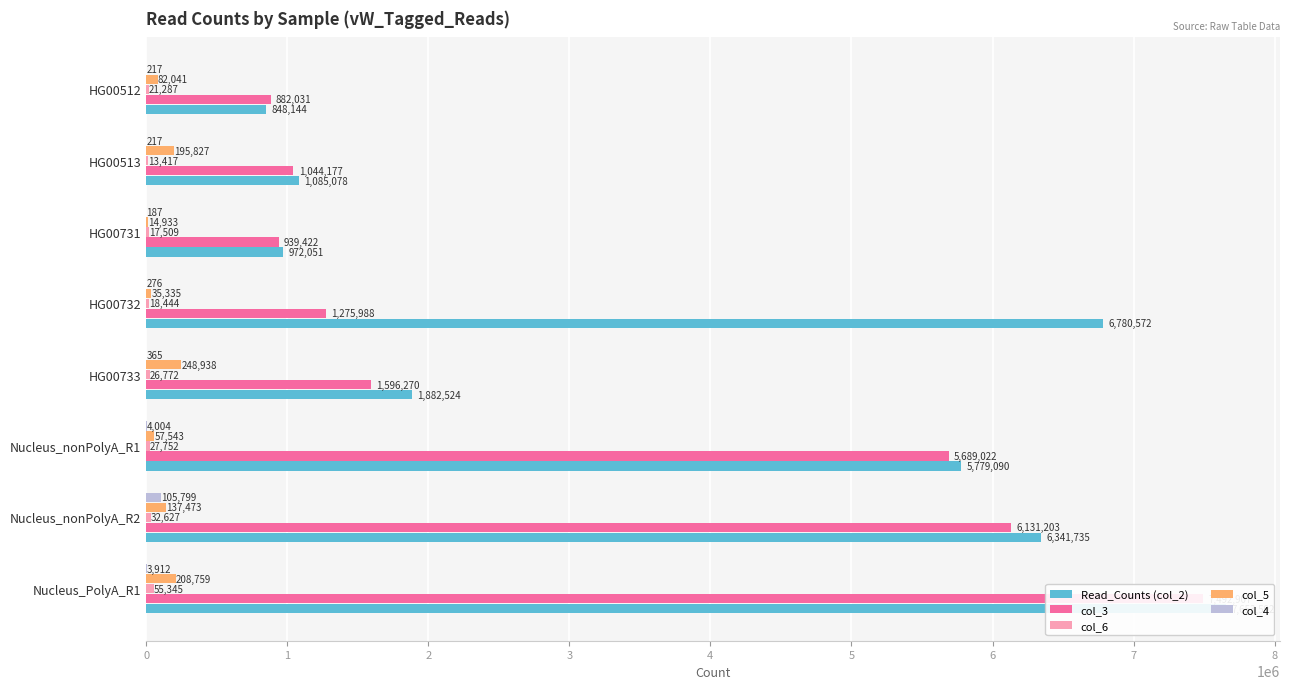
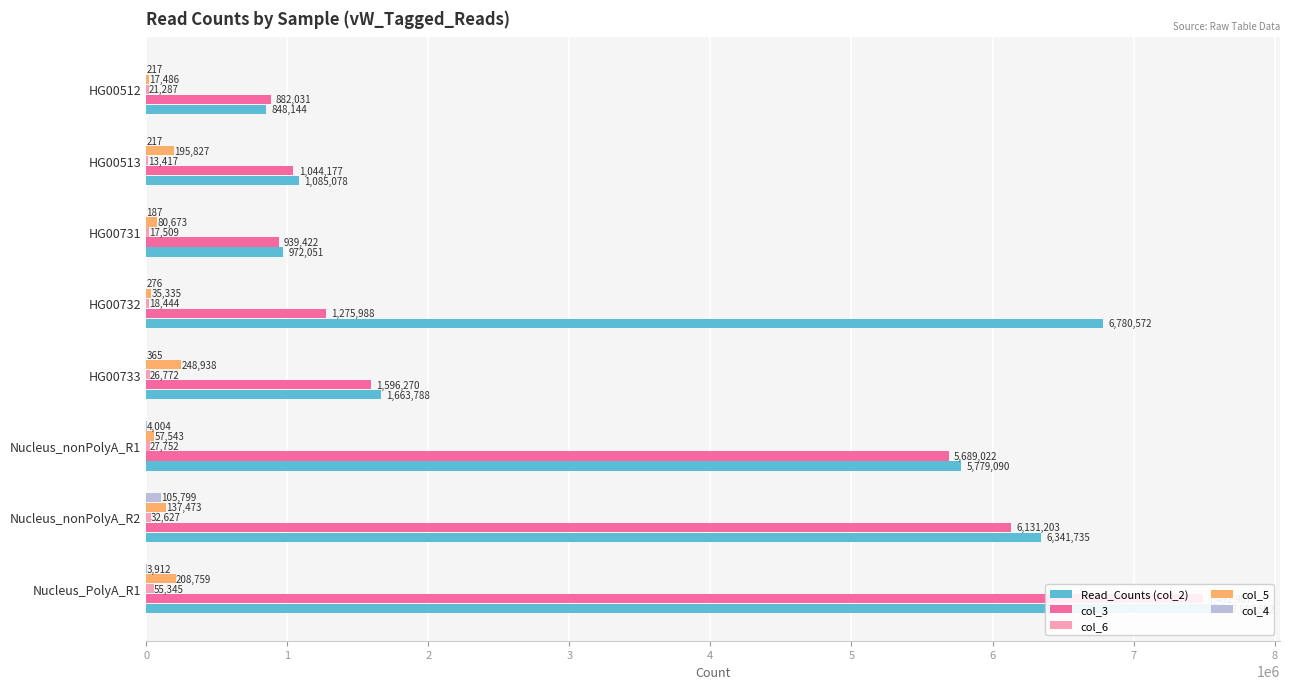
  {
    "Read_Counts (col_2)": {
      "HG00512": "848,144",
      "HG00513": "1,085,078",
      "HG00731": "972,051",
      "HG00732": "6,780,572",
-     "HG00733": "1,882,524",
+     "HG00733": "1,663,788",
      "Nucleus_nonPolyA_R1": "5,779,090",
      "Nucleus_nonPolyA_R2": "6,341,735"
    },
    "col_5": {
-     "HG00512": "82,041",
+     "HG00512": "17,486",
      "HG00513": "195,827",
-     "HG00731": "14,933",
+     "HG00731": "80,673",
      "HG00732": "35,335",
      "HG00733": "248,938",
      "Nucleus_nonPolyA_R1": "57,543",
      "Nucleus_nonPolyA_R2": "137,473",
      "Nucleus_PolyA_R1": "208,759"
    },
    "col_4": {
      "HG00512": "217",
      "HG00513": "217",
      "HG00731": "187",
      "HG00732": "276",
      "HG00733": "365",
      "Nucleus_nonPolyA_R1": "4,004",
      "Nucleus_nonPolyA_R2": "105,799",
      "Nucleus_PolyA_R1": "3,912"
    }
  }
